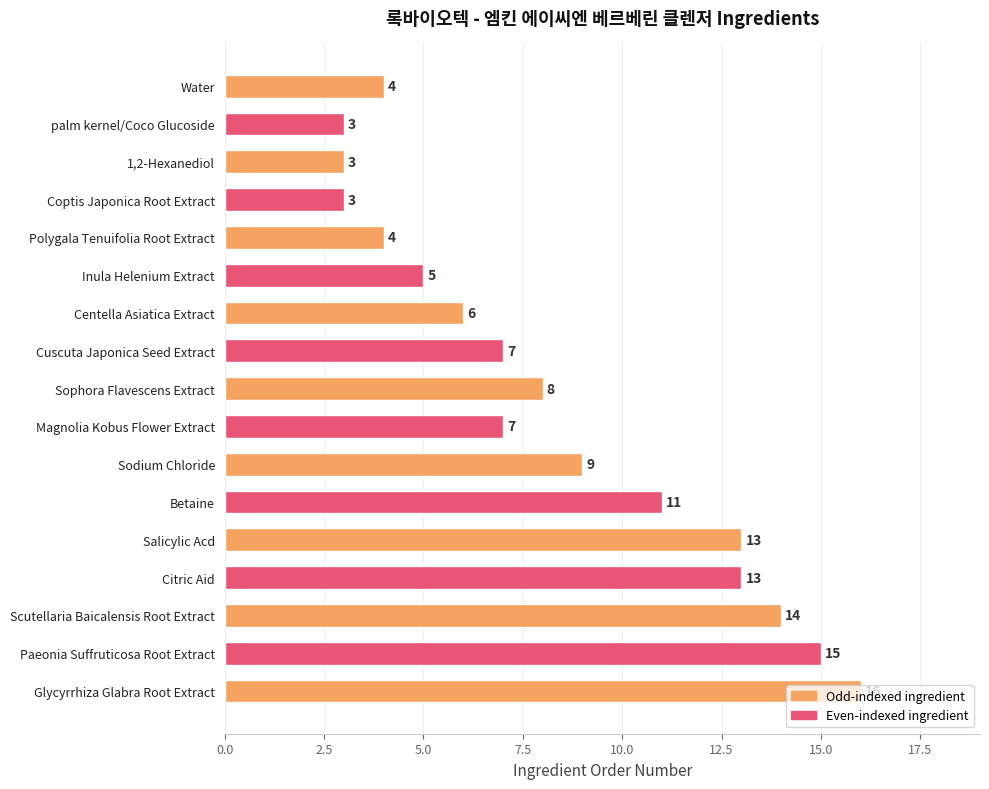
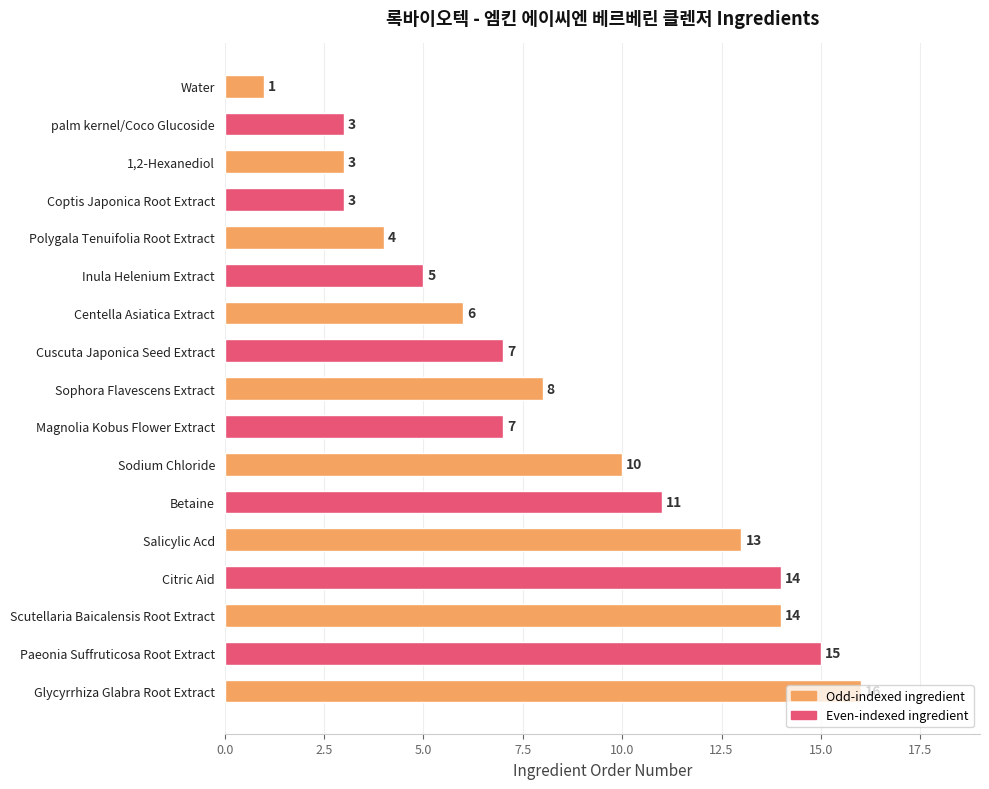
  {
-   "Water": 4,
+   "Water": 1,
    "palm kernel/Coco Glucoside": 3,
    "1,2-Hexanediol": 3,
    "Coptis Japonica Root Extract": 3,
    "Polygala Tenuifolia Root Extract": 4,
    "Inula Helenium Extract": 5,
    "Centella Asiatica Extract": 6,
    "Cuscuta Japonica Seed Extract": 7,
    "Sophora Flavescens Extract": 8,
    "Magnolia Kobus Flower Extract": 7,
-   "Sodium Chloride": 9,
+   "Sodium Chloride": 10,
    "Betaine": 11,
    "Salicylic Acd": 13,
-   "Citric Aid": 13,
+   "Citric Aid": 14,
    "Scutellaria Baicalensis Root Extract": 14,
    "Paeonia Suffruticosa Root Extract": 15
  }
